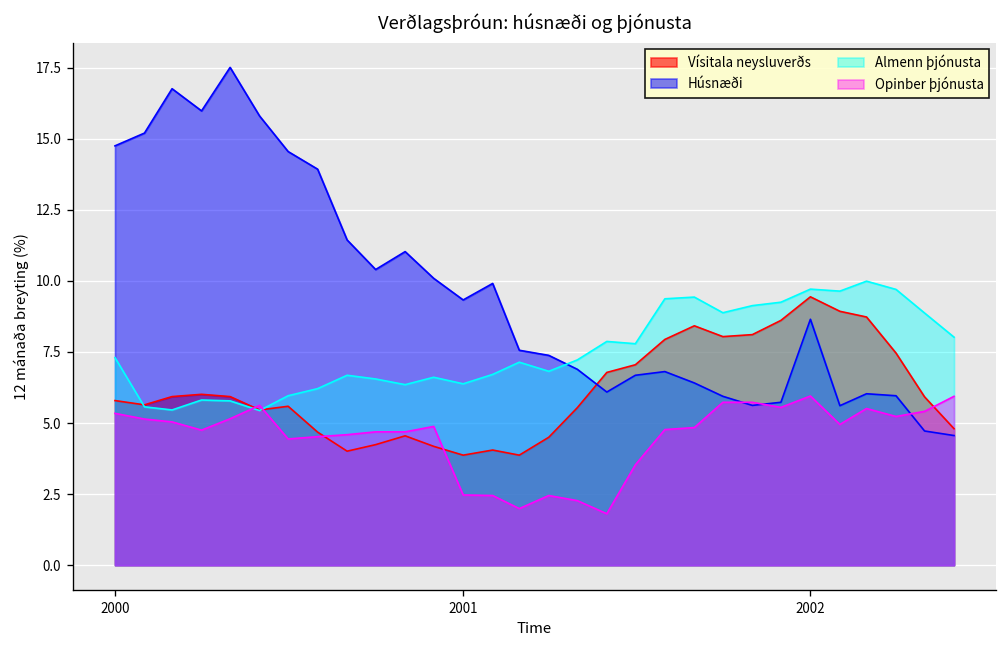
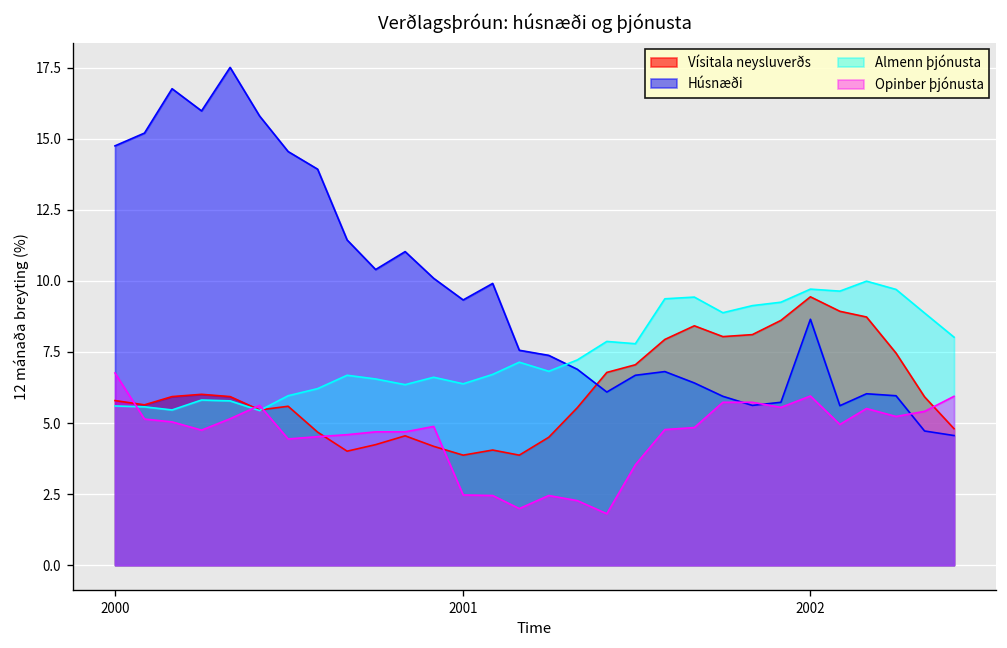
  {
    "Vísitala neysluverðs": {
      "2000": 5.8,
      "2001": 3.9,
      "2002": 9.4
    },
    "Húsnæði": {
      "2000": 14.8,
      "2001": 9.3,
      "2002": 8.7
    },
    "Almenn þjónusta": {
-     "2000": 7.3,
+     "2000": 5.6,
      "2001": 6.4,
      "2002": 9.7
    },
    "Opinber þjónusta": {
-     "2000": 5.3,
+     "2000": 6.8,
      "2001": 2.5,
      "2002": 6.0
    }
  }
